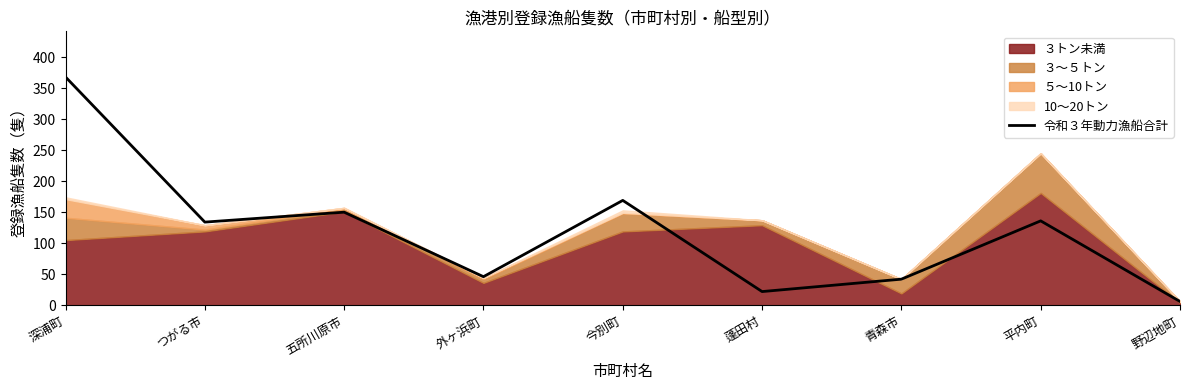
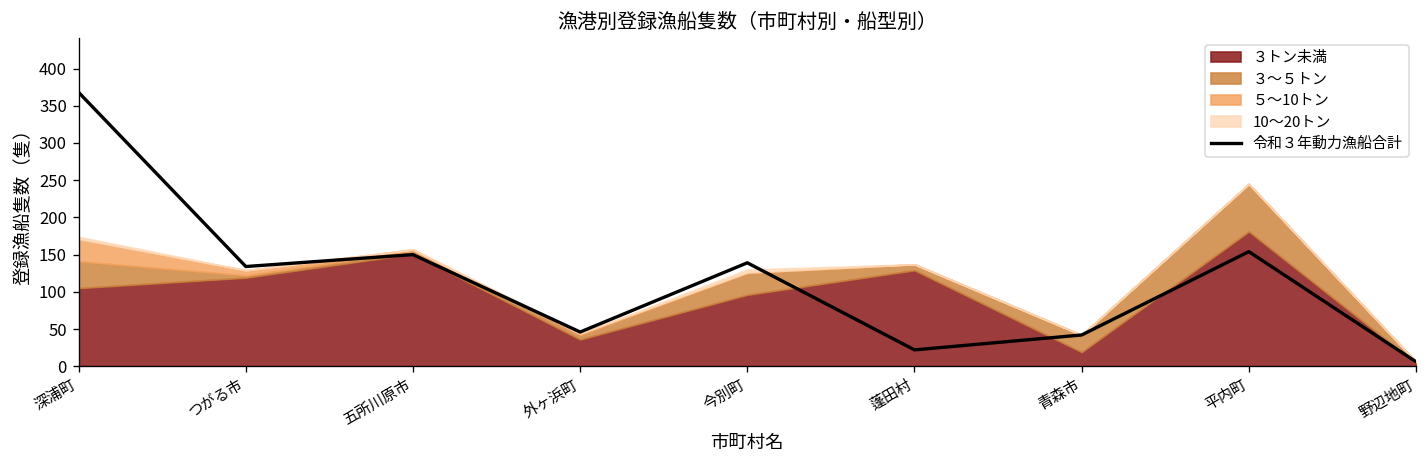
  {
    "令和３年動力漁船合計": {
      "深浦町": 370,
      "つがる市": 130,
-     "今別町": 170,
+     "今別町": 140,
      "蓬田村": 20,
-     "平内町": 140
+     "平内町": 150
    },
    "３トン未満": {
      "深浦町": 110,
      "外ヶ浜町": 40,
-     "今別町": 120,
+     "今別町": 100,
      "蓬田村": 130,
      "青森市": 20,
      "平内町": 180
    }
  }
